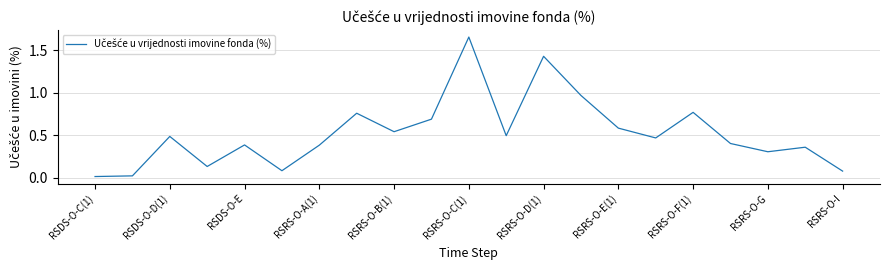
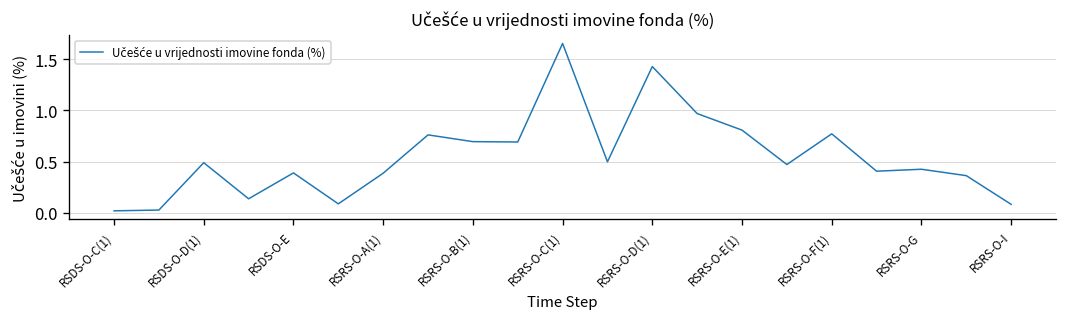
  {
    "RSDS-O-C(1)": 0.0,
    "RSDS-O-D(1)": 0.5,
    "RSDS-O-E": 0.4,
    "RSRS-O-A(1)": 0.4,
-   "RSRS-O-B(1)": 0.5,
+   "RSRS-O-B(1)": 0.7,
    "RSRS-O-C(1)": 1.7,
    "RSRS-O-D(1)": 1.4,
-   "RSRS-O-E(1)": 0.6,
+   "RSRS-O-E(1)": 0.8,
    "RSRS-O-F(1)": 0.8,
-   "RSRS-O-G": 0.3,
+   "RSRS-O-G": 0.4,
    "RSRS-O-I": 0.1
  }
